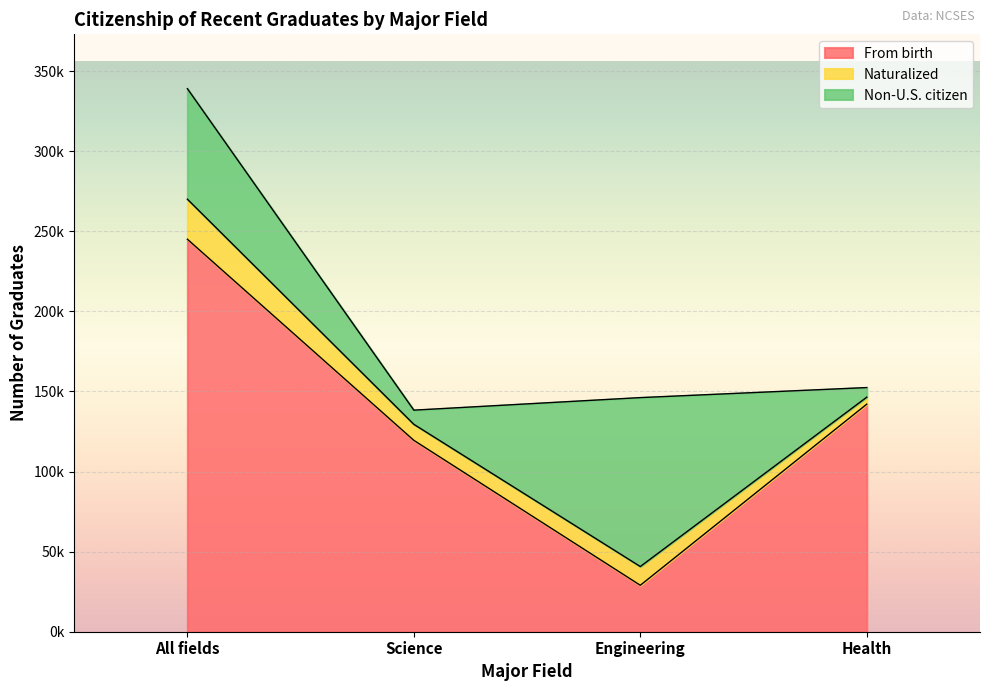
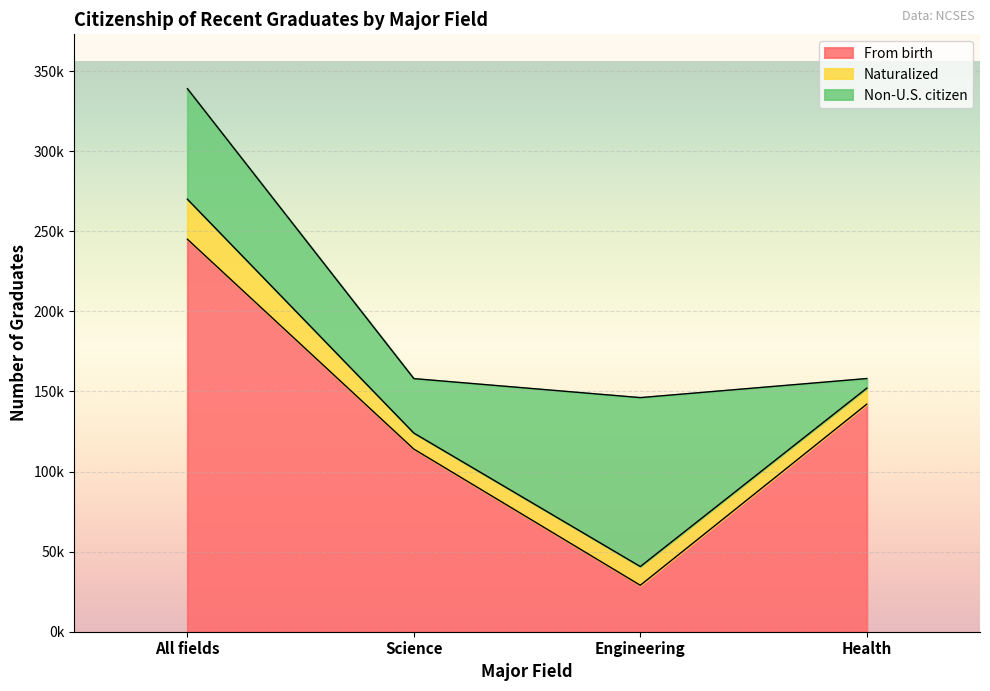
  {
    "From birth": {
      "All fields": 245000,
-     "Science": 119000,
+     "Science": 114000,
      "Engineering": 29000,
      "Health": 142000
    },
    "Naturalized": {
      "All fields": 25000,
      "Science": 10000,
      "Engineering": 12000,
-     "Health": 4000
+     "Health": 10000
    },
    "Non-U.S. citizen": {
      "All fields": 69000,
-     "Science": 9000,
+     "Science": 34000,
      "Engineering": 105000,
      "Health": 6000
    }
  }
